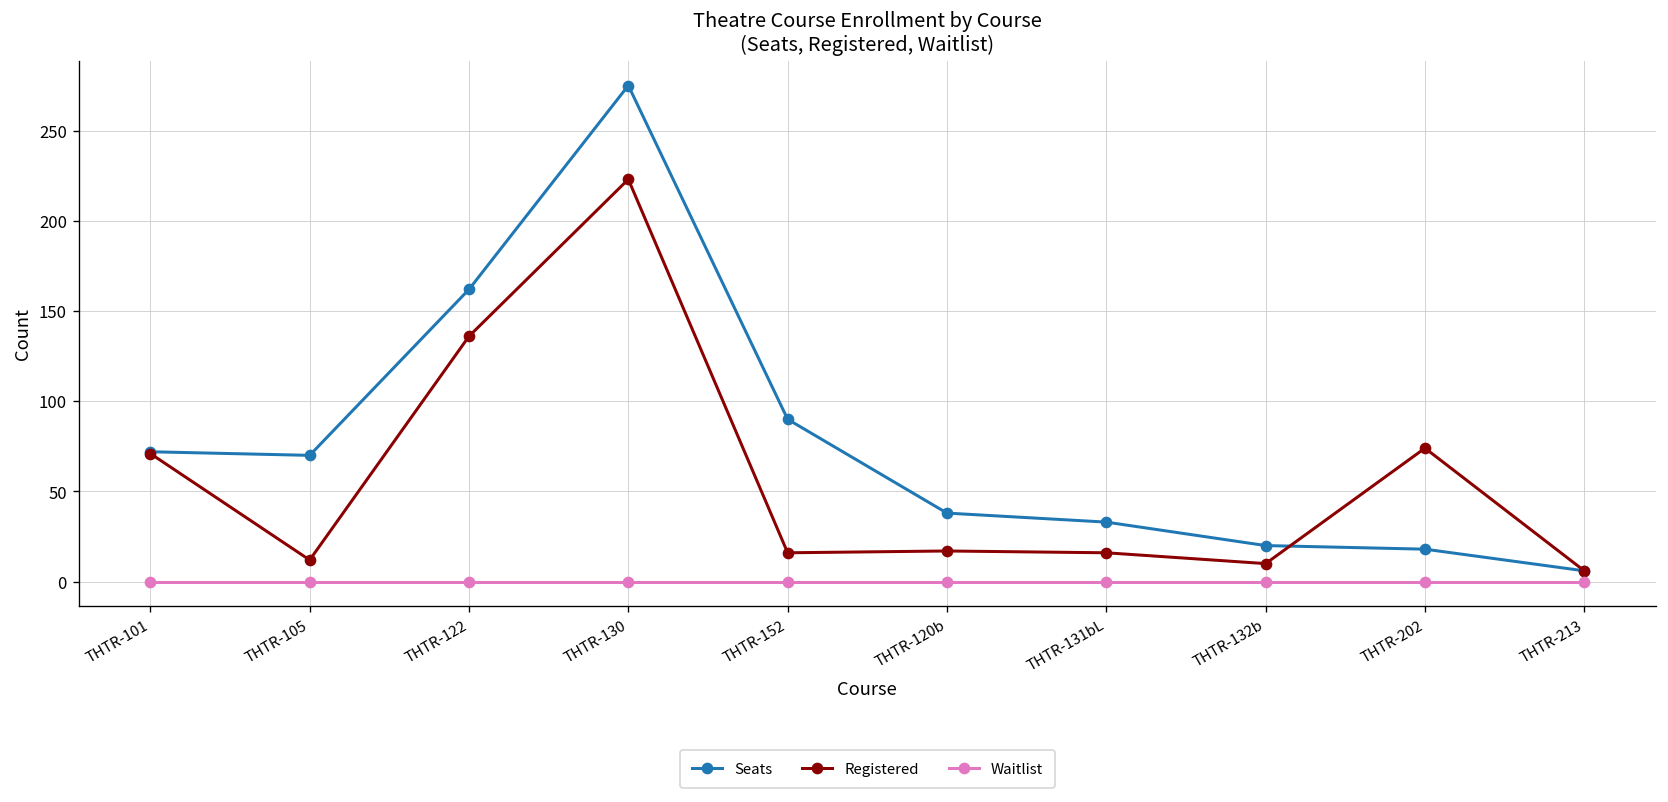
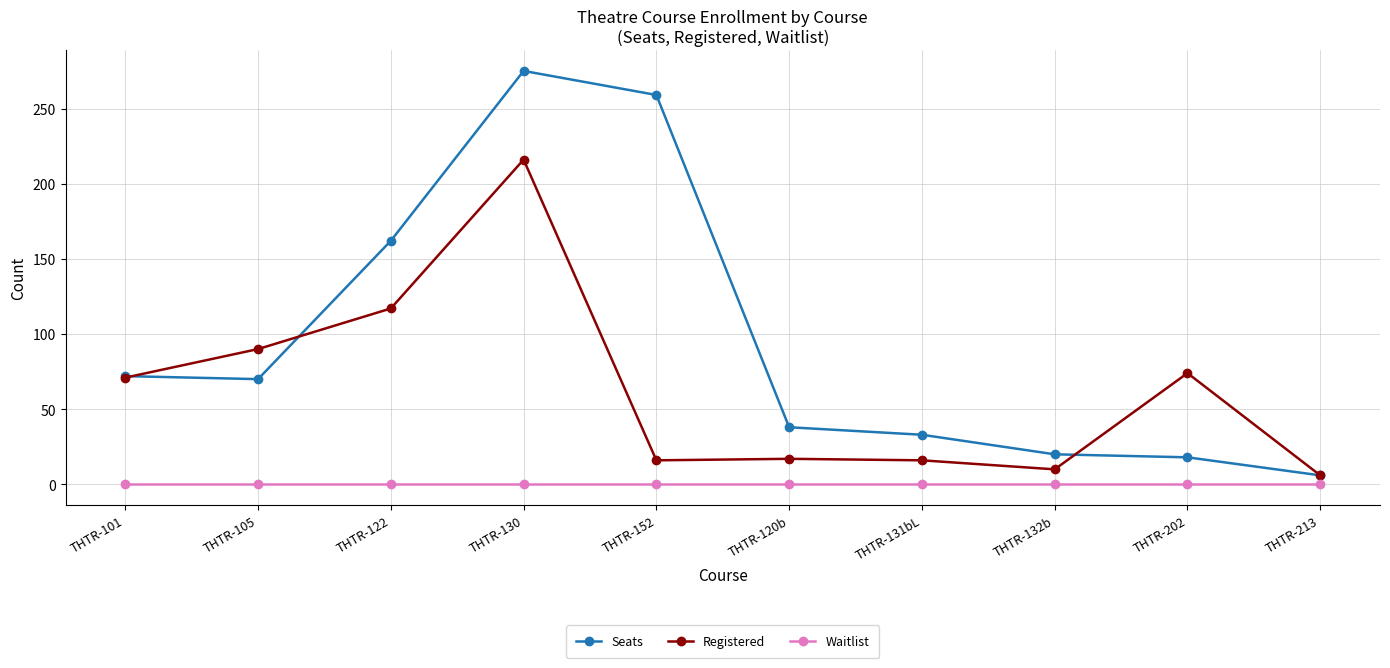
  {
    "Seats": {
      "THTR-105": 70,
      "THTR-122": 162,
      "THTR-130": 275,
-     "THTR-152": 90,
+     "THTR-152": 259,
      "THTR-120b": 38,
      "THTR-131bL": 33,
      "THTR-132b": 20,
      "THTR-202": 18
    },
    "Registered": {
-     "THTR-105": 12,
-     "THTR-122": 136,
-     "THTR-130": 223,
+     "THTR-105": 90,
+     "THTR-122": 117,
+     "THTR-130": 216,
      "THTR-152": 16,
      "THTR-120b": 17,
      "THTR-131bL": 16,
      "THTR-132b": 10,
      "THTR-202": 74
    },
    "Waitlist": {
      "THTR-101": 0,
      "THTR-105": 0,
      "THTR-122": 0,
      "THTR-130": 0,
      "THTR-152": 0,
      "THTR-120b": 0,
      "THTR-131bL": 0,
      "THTR-132b": 0,
      "THTR-202": 0,
      "THTR-213": 0
    }
  }
